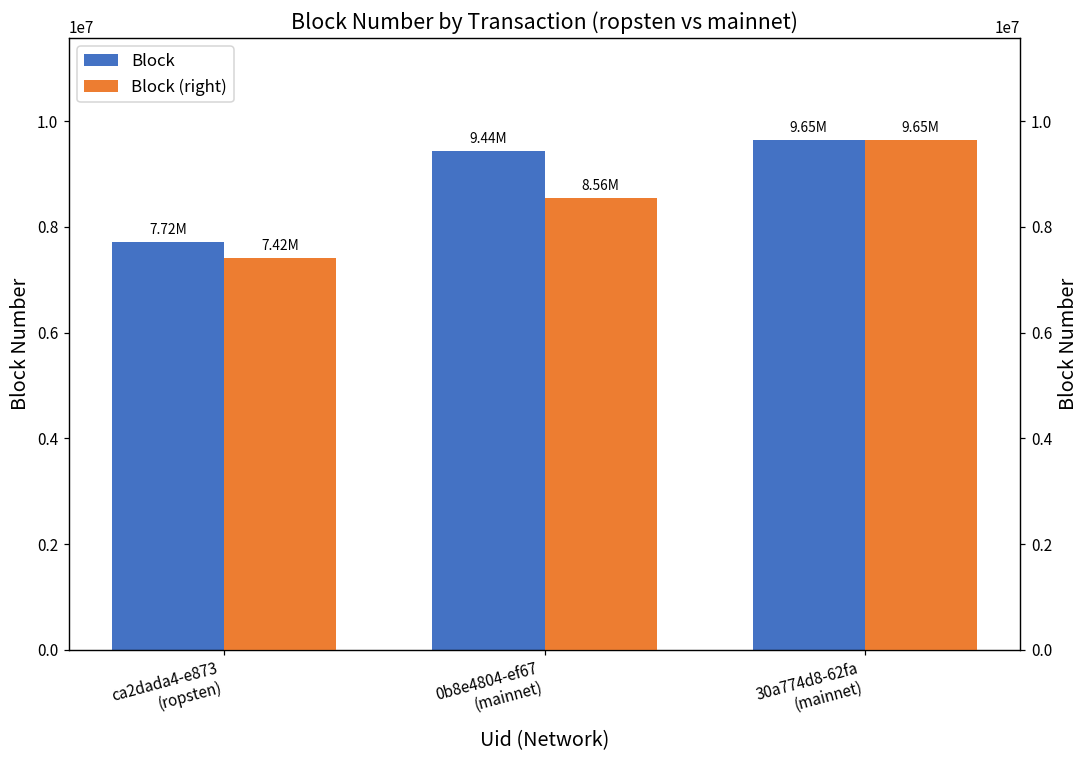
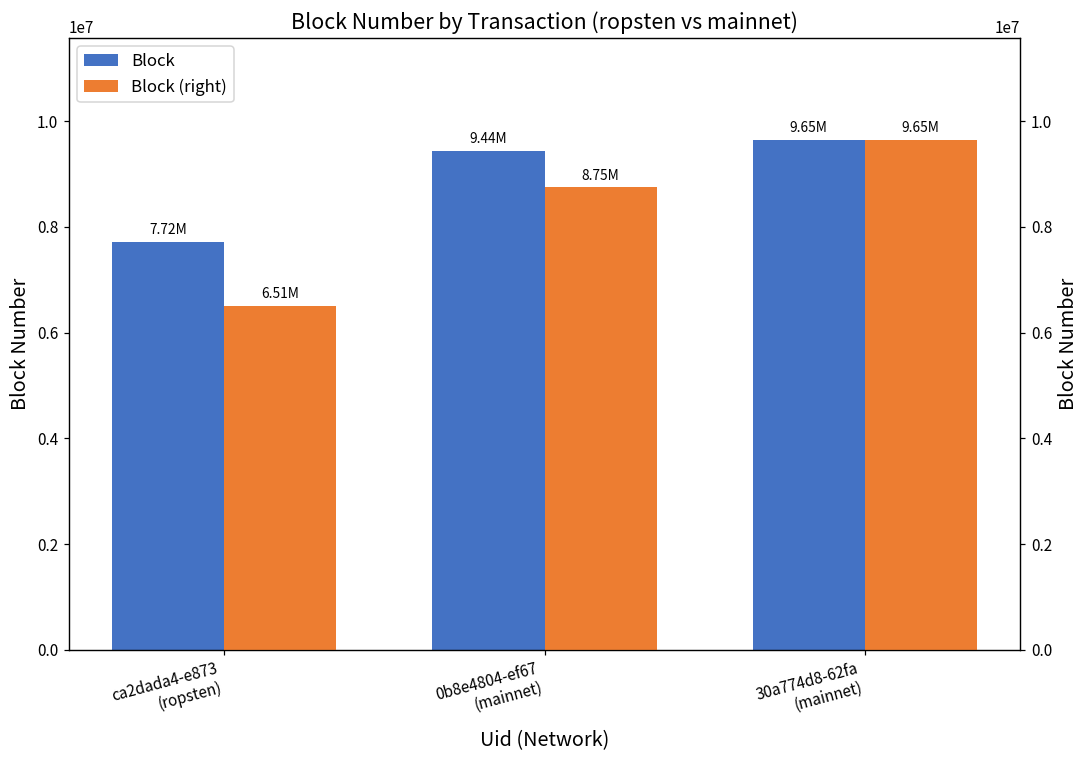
  {
    "Block": {
      "ca2dada4-e873 (ropsten)": "7.72M",
      "0b8e4804-ef67 (mainnet)": "9.44M",
      "30a774d8-62fa (mainnet)": "9.65M"
    },
    "Block (right)": {
-     "ca2dada4-e873 (ropsten)": "7.42M",
-     "0b8e4804-ef67 (mainnet)": "8.56M",
+     "ca2dada4-e873 (ropsten)": "6.51M",
+     "0b8e4804-ef67 (mainnet)": "8.75M",
      "30a774d8-62fa (mainnet)": "9.65M"
    }
  }
